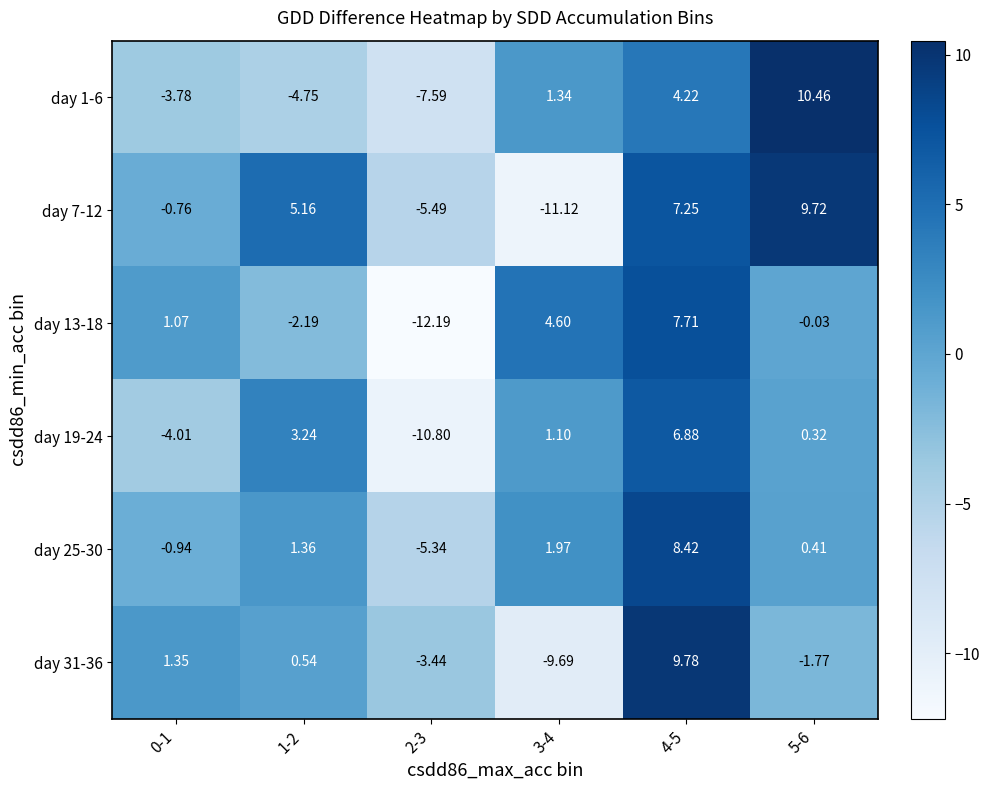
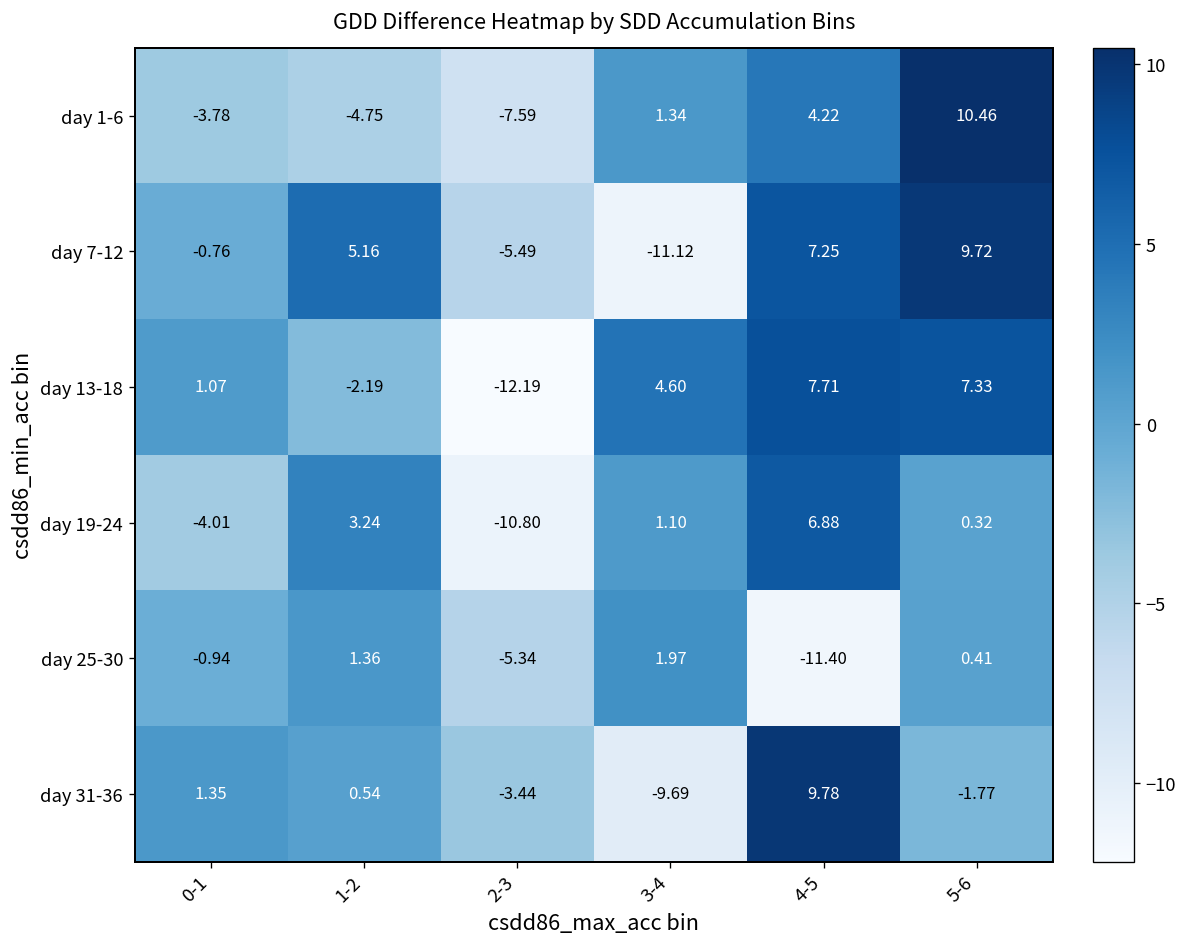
  {
    "day 1-6": {
      "0-1": -3.78,
      "1-2": -4.75,
      "2-3": -7.59,
      "3-4": 1.34,
      "4-5": 4.22,
      "5-6": 10.46
    },
    "day 7-12": {
      "0-1": -0.76,
      "1-2": 5.16,
      "2-3": -5.49,
      "3-4": -11.12,
      "4-5": 7.25,
      "5-6": 9.72
    },
    "day 13-18": {
      "0-1": 1.07,
      "1-2": -2.19,
      "2-3": -12.19,
      "3-4": 4.60,
      "4-5": 7.71,
-     "5-6": -0.03
+     "5-6": 7.33
    },
    "day 19-24": {
      "0-1": -4.01,
      "1-2": 3.24,
      "2-3": -10.80,
      "3-4": 1.10,
      "4-5": 6.88,
      "5-6": 0.32
    },
    "day 25-30": {
      "0-1": -0.94,
      "1-2": 1.36,
      "2-3": -5.34,
      "3-4": 1.97,
-     "4-5": 8.42,
+     "4-5": -11.40,
      "5-6": 0.41
    },
    "day 31-36": {
      "0-1": 1.35,
      "1-2": 0.54,
      "2-3": -3.44,
      "3-4": -9.69,
      "4-5": 9.78,
      "5-6": -1.77
    }
  }
